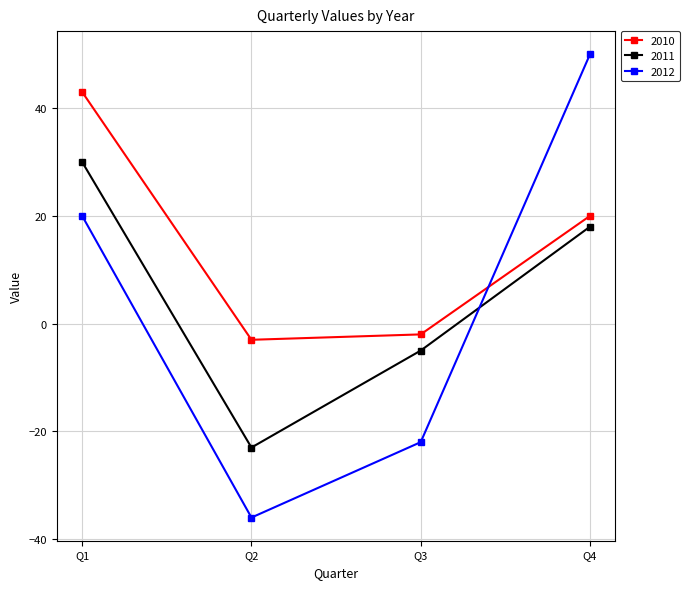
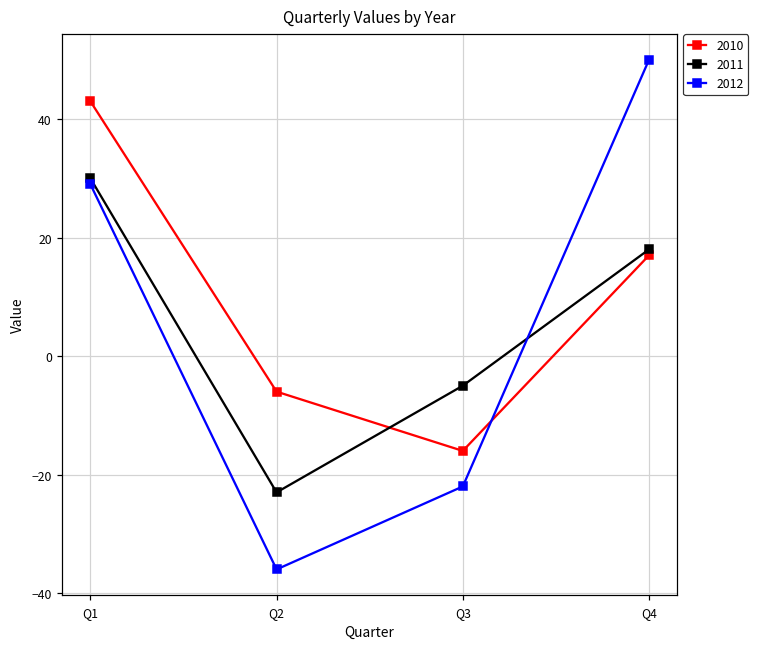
  {
    "2010": {
      "Q1": 43,
-     "Q2": -3,
-     "Q3": -2,
-     "Q4": 20
+     "Q2": -6,
+     "Q3": -16,
+     "Q4": 17
    },
    "2011": {
      "Q1": 30,
      "Q2": -23,
      "Q3": -5,
      "Q4": 18
    },
    "2012": {
-     "Q1": 20,
+     "Q1": 29,
      "Q2": -36,
      "Q3": -22,
      "Q4": 50
    }
  }
